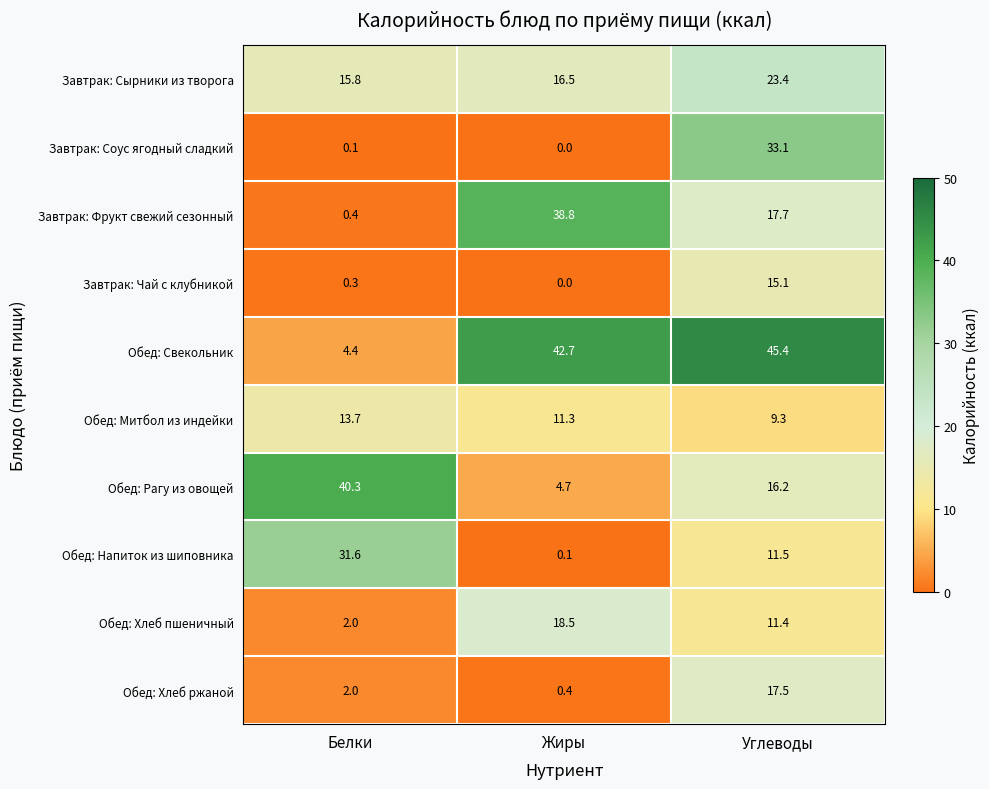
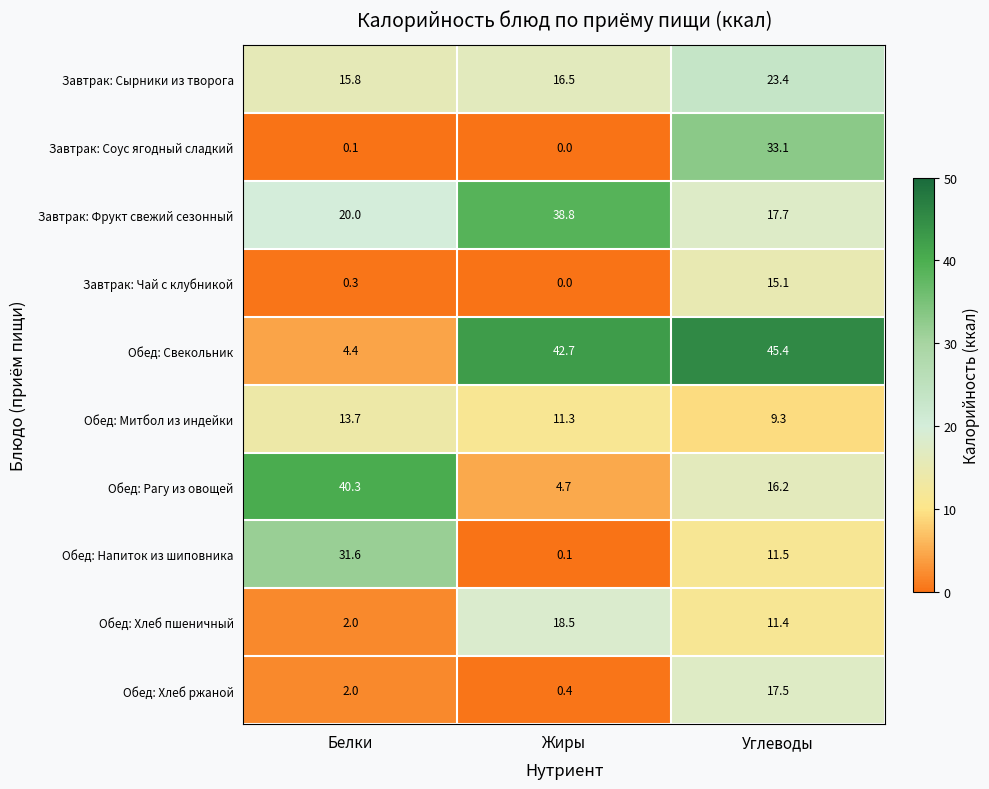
  {
    "Завтрак: Сырники из творога": {
      "Белки": 15.8,
      "Жиры": 16.5,
      "Углеводы": 23.4
    },
    "Завтрак: Соус ягодный сладкий": {
      "Белки": 0.1,
      "Жиры": 0.0,
      "Углеводы": 33.1
    },
    "Завтрак: Фрукт свежий сезонный": {
-     "Белки": 0.4,
+     "Белки": 20.0,
      "Жиры": 38.8,
      "Углеводы": 17.7
    },
    "Завтрак: Чай с клубникой": {
      "Белки": 0.3,
      "Жиры": 0.0,
      "Углеводы": 15.1
    },
    "Обед: Свекольник": {
      "Белки": 4.4,
      "Жиры": 42.7,
      "Углеводы": 45.4
    },
    "Обед: Митбол из индейки": {
      "Белки": 13.7,
      "Жиры": 11.3,
      "Углеводы": 9.3
    },
    "Обед: Рагу из овощей": {
      "Белки": 40.3,
      "Жиры": 4.7,
      "Углеводы": 16.2
    },
    "Обед: Напиток из шиповника": {
      "Белки": 31.6,
      "Жиры": 0.1,
      "Углеводы": 11.5
    },
    "Обед: Хлеб пшеничный": {
      "Белки": 2.0,
      "Жиры": 18.5,
      "Углеводы": 11.4
    },
    "Обед: Хлеб ржаной": {
      "Белки": 2.0,
      "Жиры": 0.4,
      "Углеводы": 17.5
    }
  }
